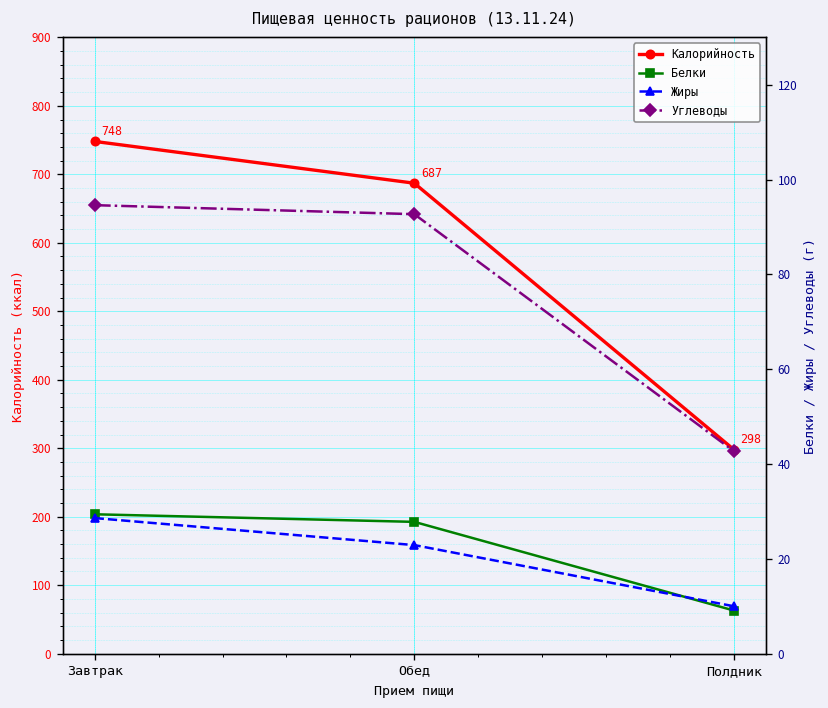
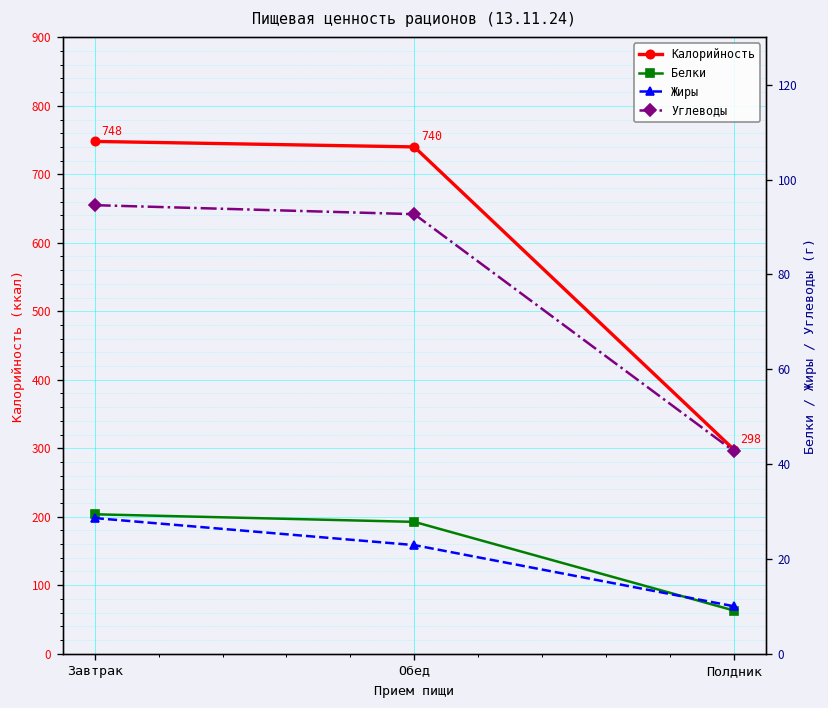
  {
    "Калорийность": {
      "Завтрак": 748,
-     "Обед": 687,
+     "Обед": 740,
      "Полдник": 298
    }
  }
